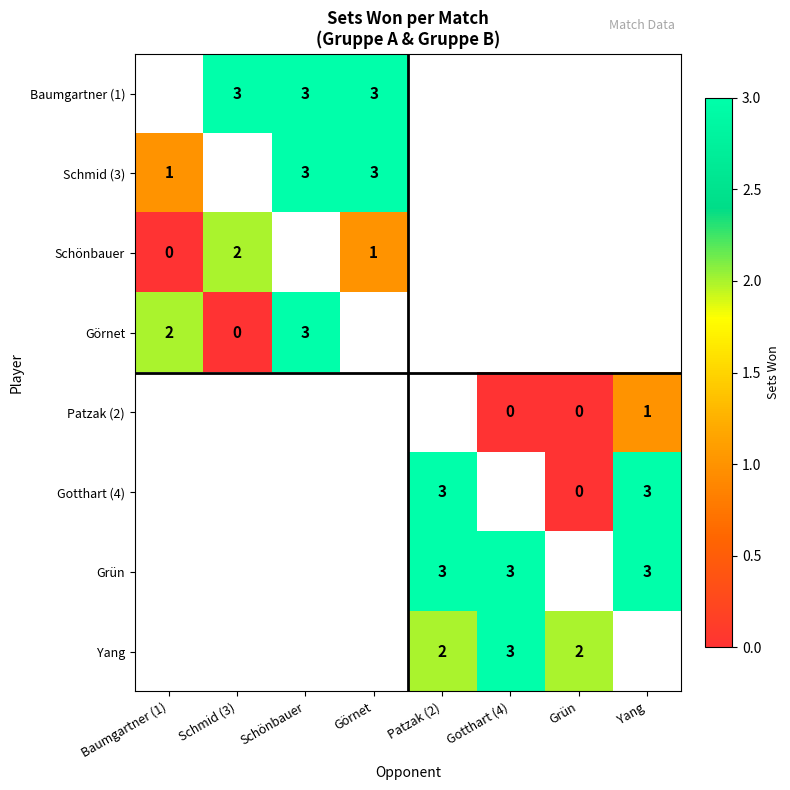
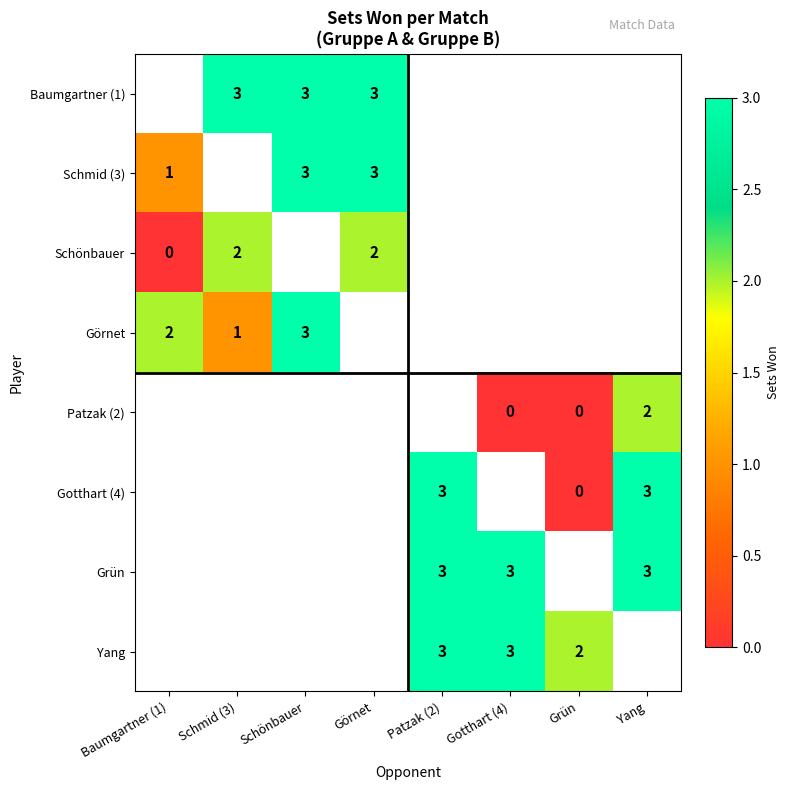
  {
    "Baumgartner (1)": {
      "Schmid (3)": 3,
      "Schönbauer": 3,
      "Görnet": 3
    },
    "Schmid (3)": {
      "Baumgartner (1)": 1,
      "Schönbauer": 3,
      "Görnet": 3
    },
    "Schönbauer": {
      "Baumgartner (1)": 0,
      "Schmid (3)": 2,
-     "Görnet": 1
+     "Görnet": 2
    },
    "Görnet": {
      "Baumgartner (1)": 2,
-     "Schmid (3)": 0,
+     "Schmid (3)": 1,
      "Schönbauer": 3
    },
    "Patzak (2)": {
      "Gotthart (4)": 0,
      "Grün": 0,
-     "Yang": 1
+     "Yang": 2
    },
    "Gotthart (4)": {
      "Patzak (2)": 3,
      "Grün": 0,
      "Yang": 3
    },
    "Grün": {
      "Patzak (2)": 3,
      "Gotthart (4)": 3,
      "Yang": 3
    },
    "Yang": {
-     "Patzak (2)": 2,
+     "Patzak (2)": 3,
      "Gotthart (4)": 3,
      "Grün": 2
    }
  }
